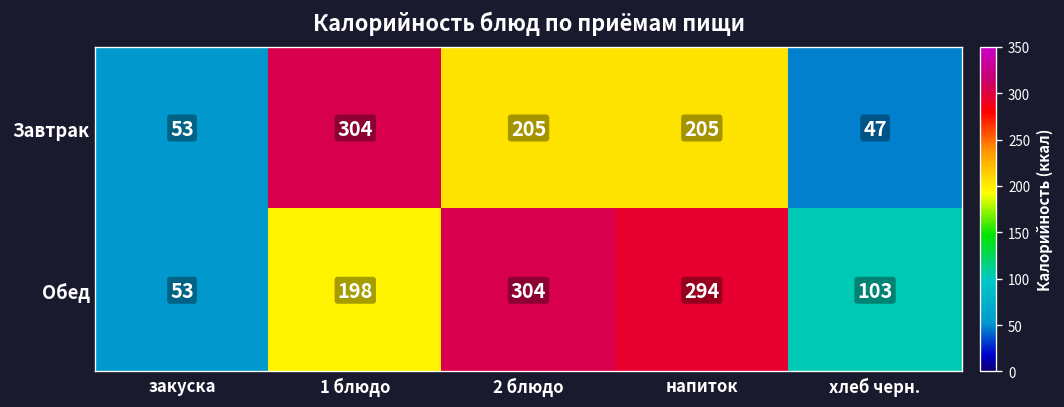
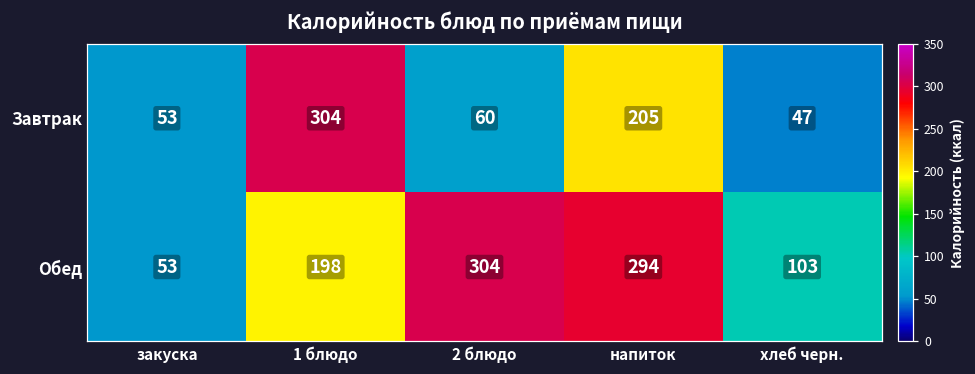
  {
    "Завтрак": {
-     "2 блюдо": 205
+     "2 блюдо": 60
    }
  }
